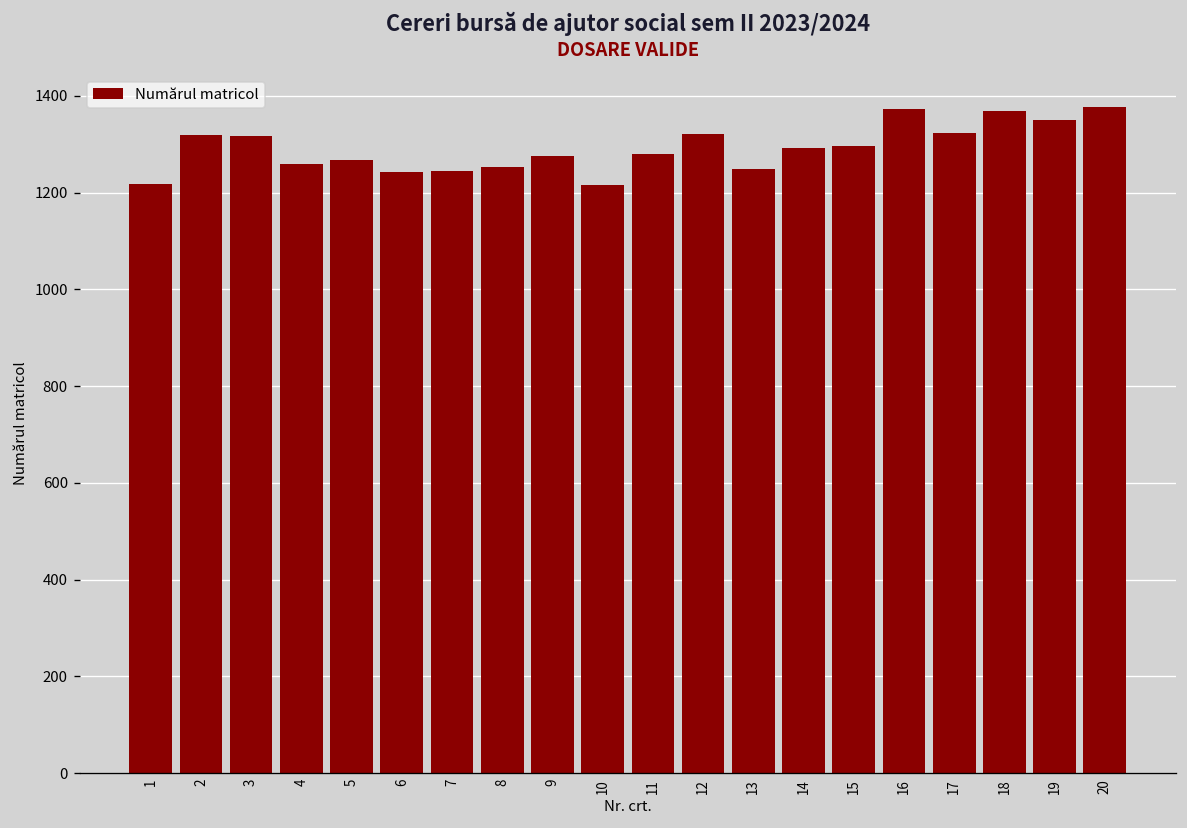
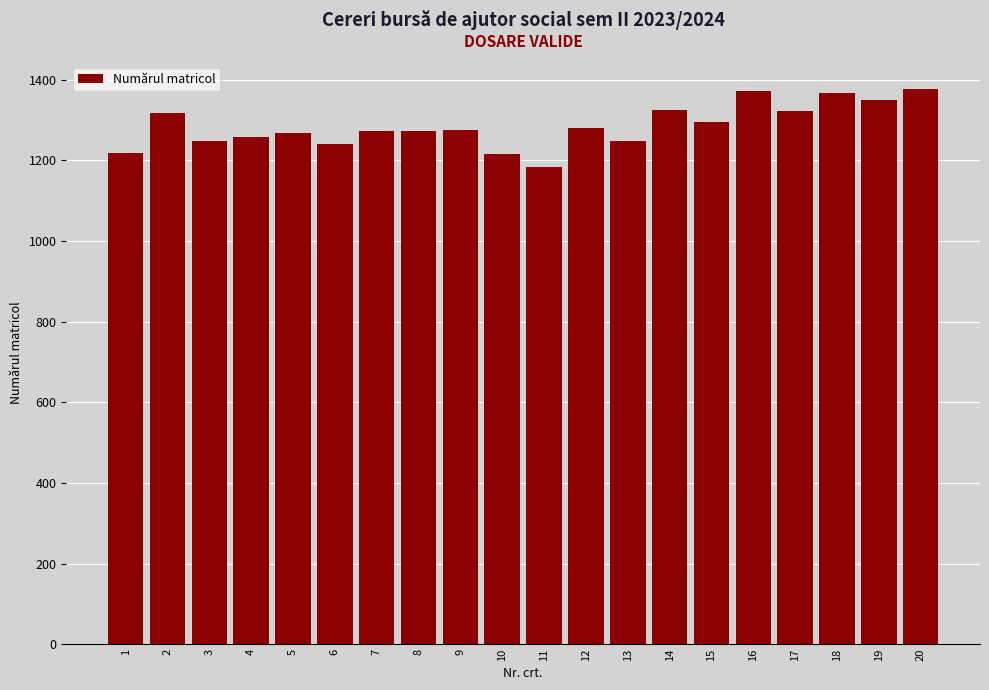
  {
    "1": 1220,
    "2": 1320,
-   "3": 1320,
+   "3": 1250,
    "4": 1260,
    "5": 1270,
    "6": 1240,
-   "7": 1250,
-   "8": 1250,
+   "7": 1270,
+   "8": 1270,
    "9": 1280,
    "10": 1220,
-   "11": 1280,
-   "12": 1320,
+   "11": 1180,
+   "12": 1280,
    "13": 1250,
-   "14": 1290,
+   "14": 1320,
    "15": 1300,
    "16": 1370,
    "17": 1320,
    "18": 1370,
    "19": 1350,
    "20": 1380
  }
